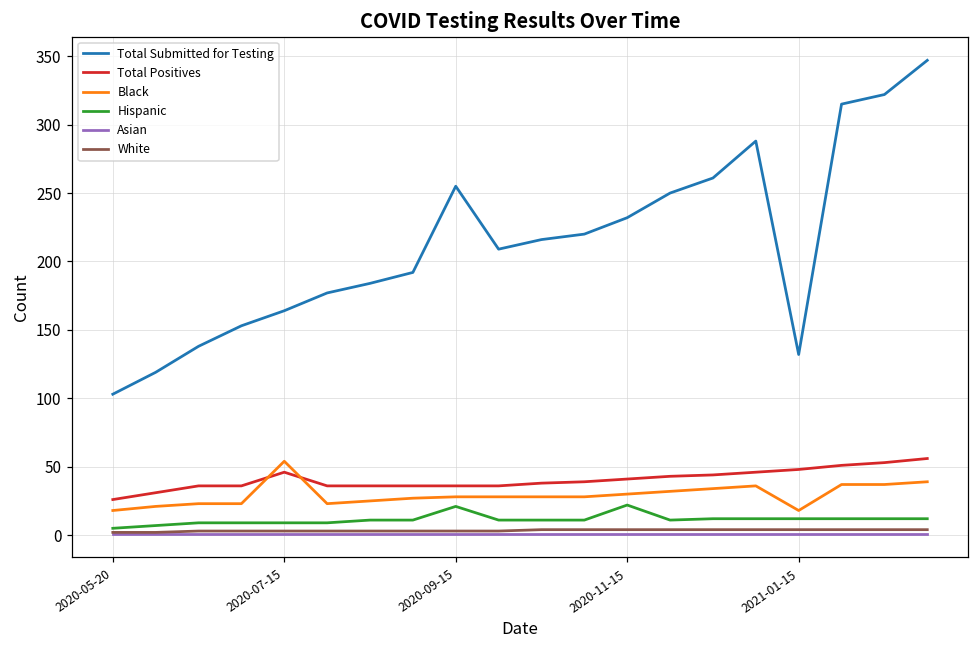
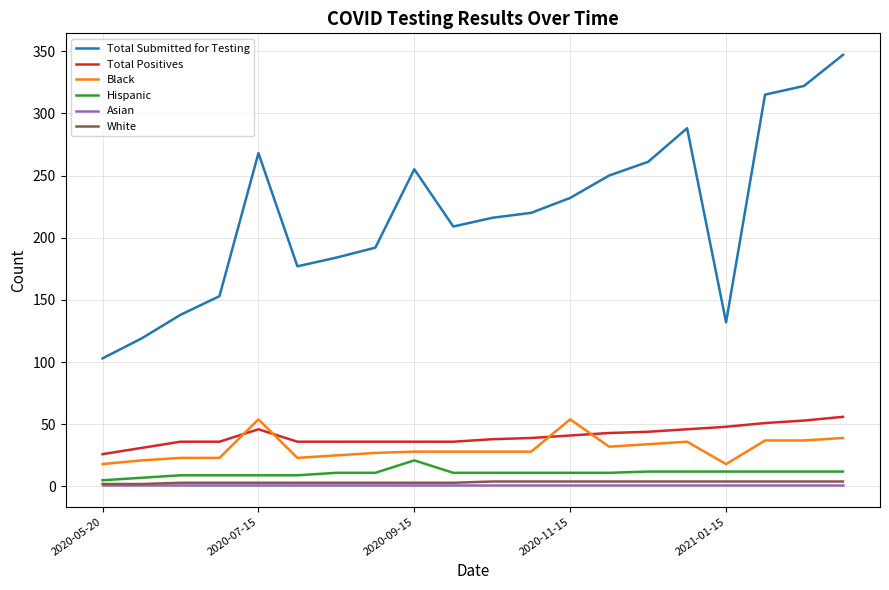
  {
    "Total Submitted for Testing": {
      "2020-05-20": 103,
-     "2020-07-15": 164,
+     "2020-07-15": 268,
      "2020-09-15": 255,
      "2020-11-15": 232,
      "2021-01-15": 132
    },
    "Total Positives": {
      "2020-05-20": 26,
      "2020-07-15": 46,
      "2020-09-15": 36,
      "2020-11-15": 41,
      "2021-01-15": 48
    },
    "Black": {
      "2020-05-20": 18,
      "2020-07-15": 54,
      "2020-09-15": 28,
-     "2020-11-15": 30,
+     "2020-11-15": 54,
      "2021-01-15": 18
    },
    "Hispanic": {
      "2020-05-20": 5,
      "2020-07-15": 9,
      "2020-09-15": 21,
-     "2020-11-15": 22,
+     "2020-11-15": 11,
      "2021-01-15": 12
    },
    "Asian": {
      "2020-11-15": 1,
      "2021-01-15": 1
    },
    "White": {
      "2020-11-15": 4,
      "2021-01-15": 4
    }
  }
